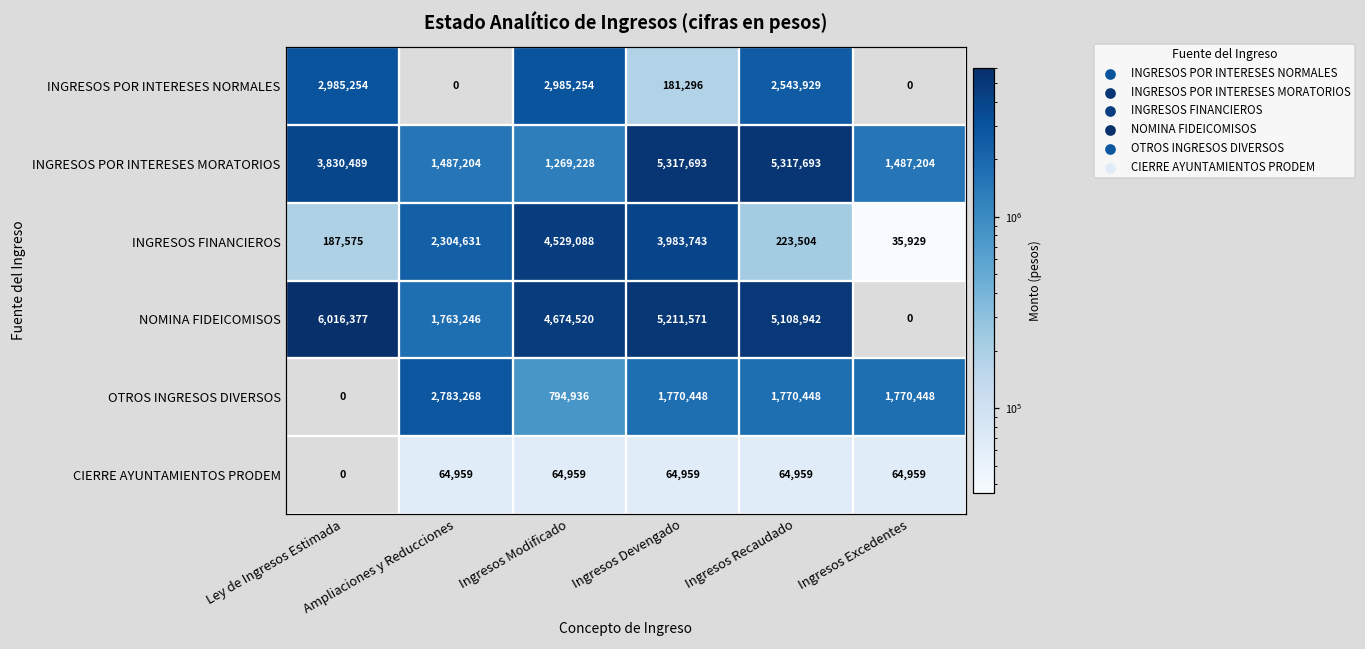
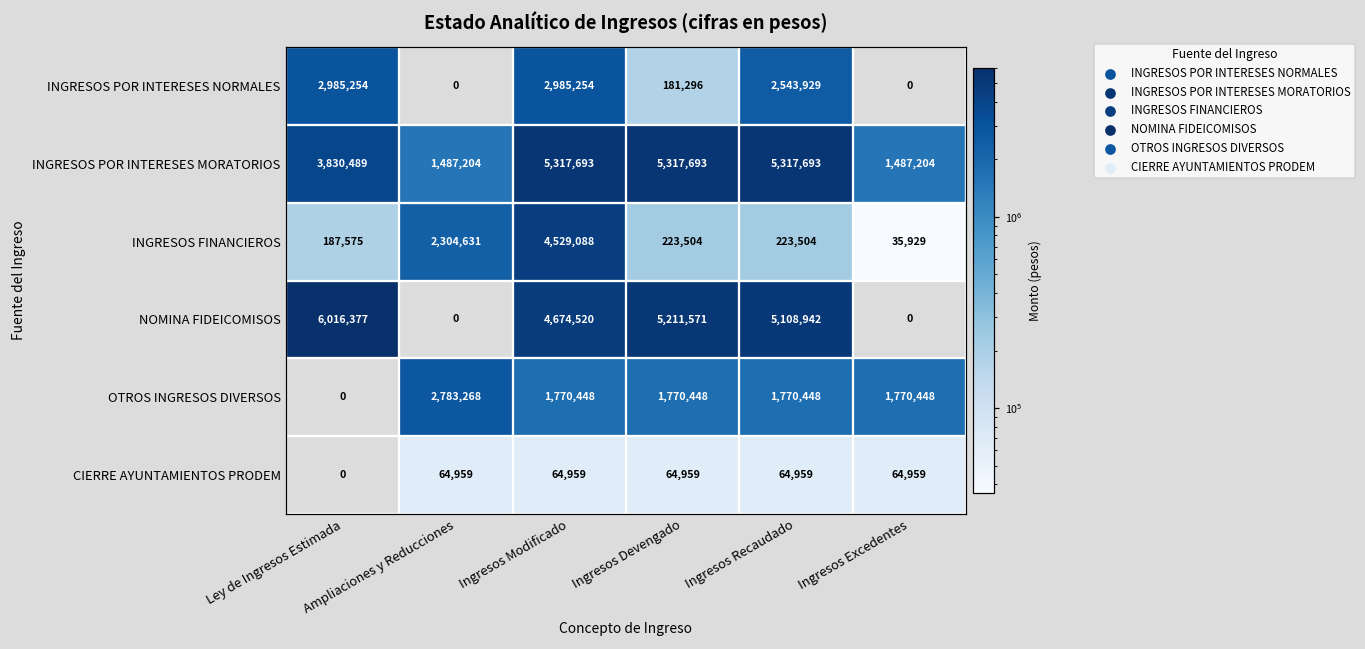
  {
    "INGRESOS POR INTERESES NORMALES": {
      "Ley de Ingresos Estimada": "2,985,254",
      "Ampliaciones y Reducciones": "0",
      "Ingresos Modificado": "2,985,254",
      "Ingresos Devengado": "181,296",
      "Ingresos Recaudado": "2,543,929",
      "Ingresos Excedentes": "0"
    },
    "INGRESOS POR INTERESES MORATORIOS": {
      "Ley de Ingresos Estimada": "3,830,489",
      "Ampliaciones y Reducciones": "1,487,204",
-     "Ingresos Modificado": "1,269,228",
+     "Ingresos Modificado": "5,317,693",
      "Ingresos Devengado": "5,317,693",
      "Ingresos Recaudado": "5,317,693",
      "Ingresos Excedentes": "1,487,204"
    },
    "INGRESOS FINANCIEROS": {
      "Ley de Ingresos Estimada": "187,575",
      "Ampliaciones y Reducciones": "2,304,631",
      "Ingresos Modificado": "4,529,088",
-     "Ingresos Devengado": "3,983,743",
+     "Ingresos Devengado": "223,504",
      "Ingresos Recaudado": "223,504",
      "Ingresos Excedentes": "35,929"
    },
    "NOMINA FIDEICOMISOS": {
      "Ley de Ingresos Estimada": "6,016,377",
-     "Ampliaciones y Reducciones": "1,763,246",
+     "Ampliaciones y Reducciones": "0",
      "Ingresos Modificado": "4,674,520",
      "Ingresos Devengado": "5,211,571",
      "Ingresos Recaudado": "5,108,942",
      "Ingresos Excedentes": "0"
    },
    "OTROS INGRESOS DIVERSOS": {
      "Ley de Ingresos Estimada": "0",
      "Ampliaciones y Reducciones": "2,783,268",
-     "Ingresos Modificado": "794,936",
+     "Ingresos Modificado": "1,770,448",
      "Ingresos Devengado": "1,770,448",
      "Ingresos Recaudado": "1,770,448",
      "Ingresos Excedentes": "1,770,448"
    },
    "CIERRE AYUNTAMIENTOS PRODEM": {
      "Ley de Ingresos Estimada": "0",
      "Ampliaciones y Reducciones": "64,959",
      "Ingresos Modificado": "64,959",
      "Ingresos Devengado": "64,959",
      "Ingresos Recaudado": "64,959",
      "Ingresos Excedentes": "64,959"
    }
  }
